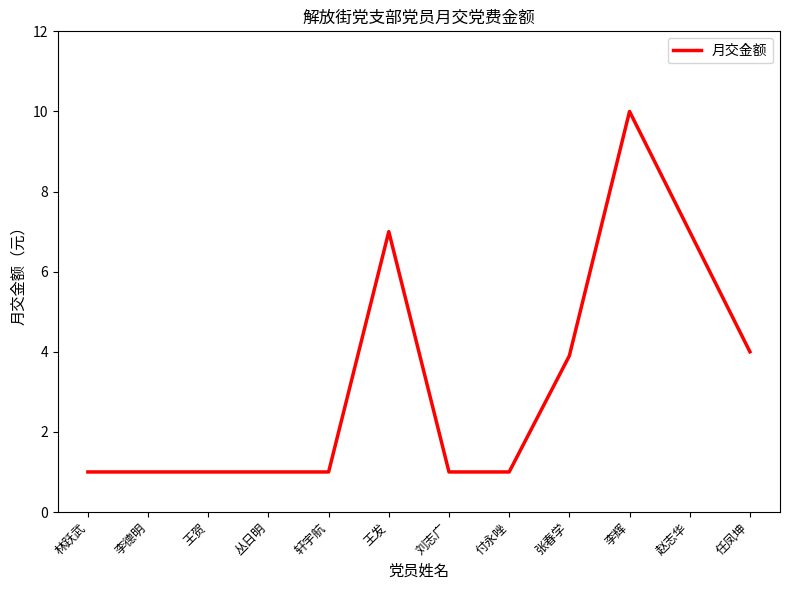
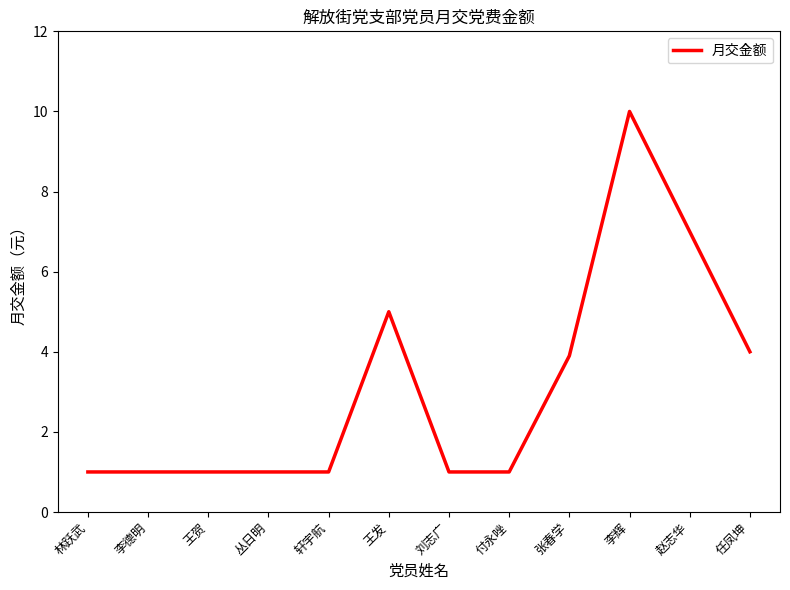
  {
    "林跃武": 1,
    "李德明": 1,
    "王贺": 1,
    "丛日明": 1,
    "轩宇航": 1,
-   "王发": 7,
+   "王发": 5,
    "刘志广": 1,
    "付永唑": 1,
    "张春学": 3.9,
    "李辉": 10,
    "赵志华": 7,
    "任凤坤": 4
  }
